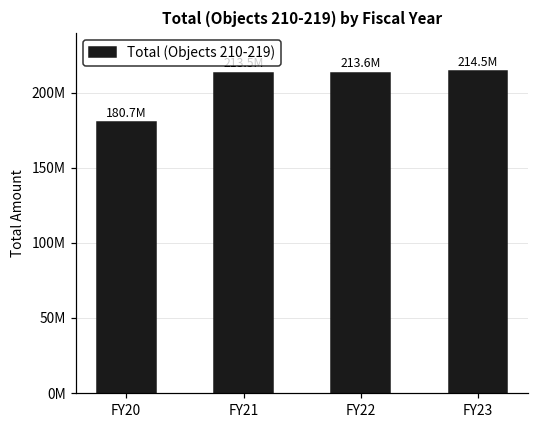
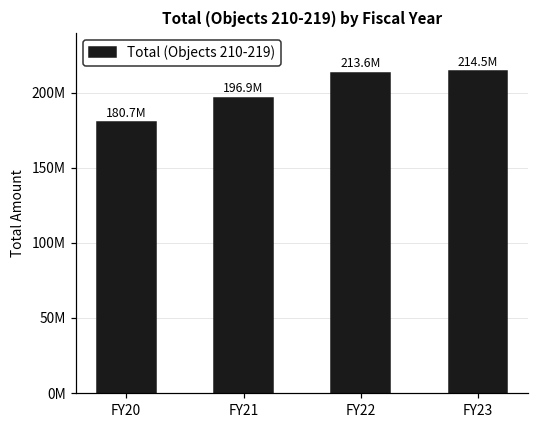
  {
-   "FY21": 214000000
+   "FY21": 197000000
  }
